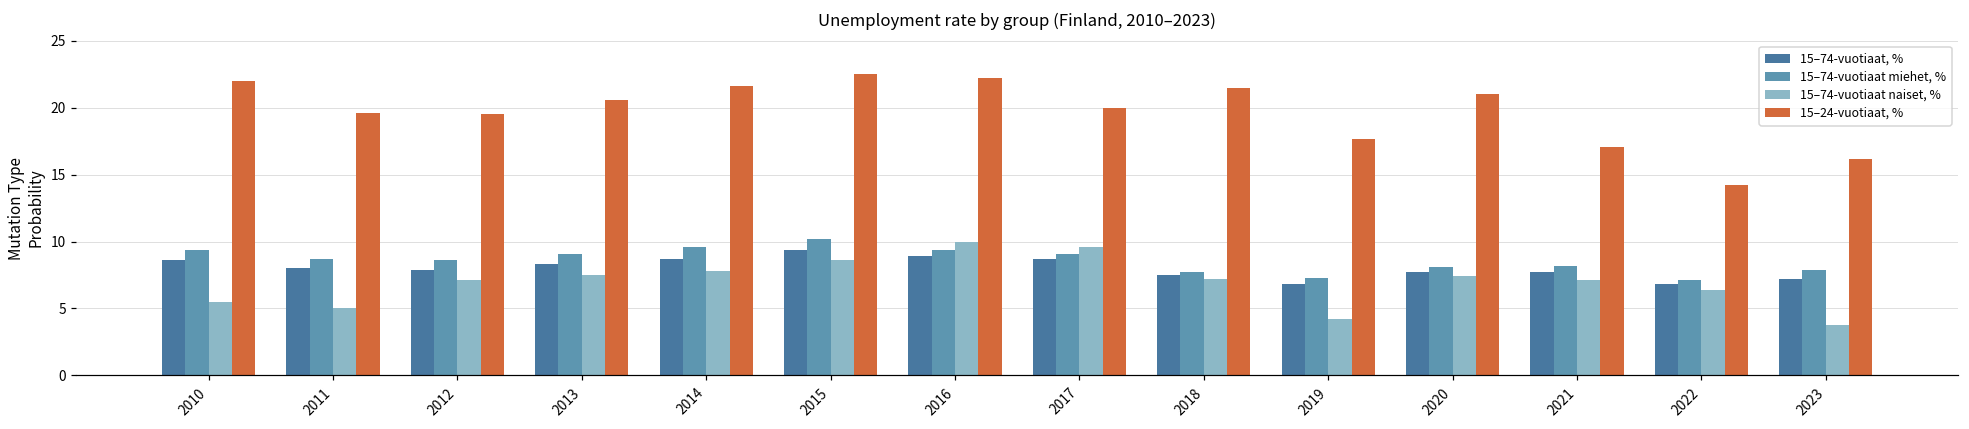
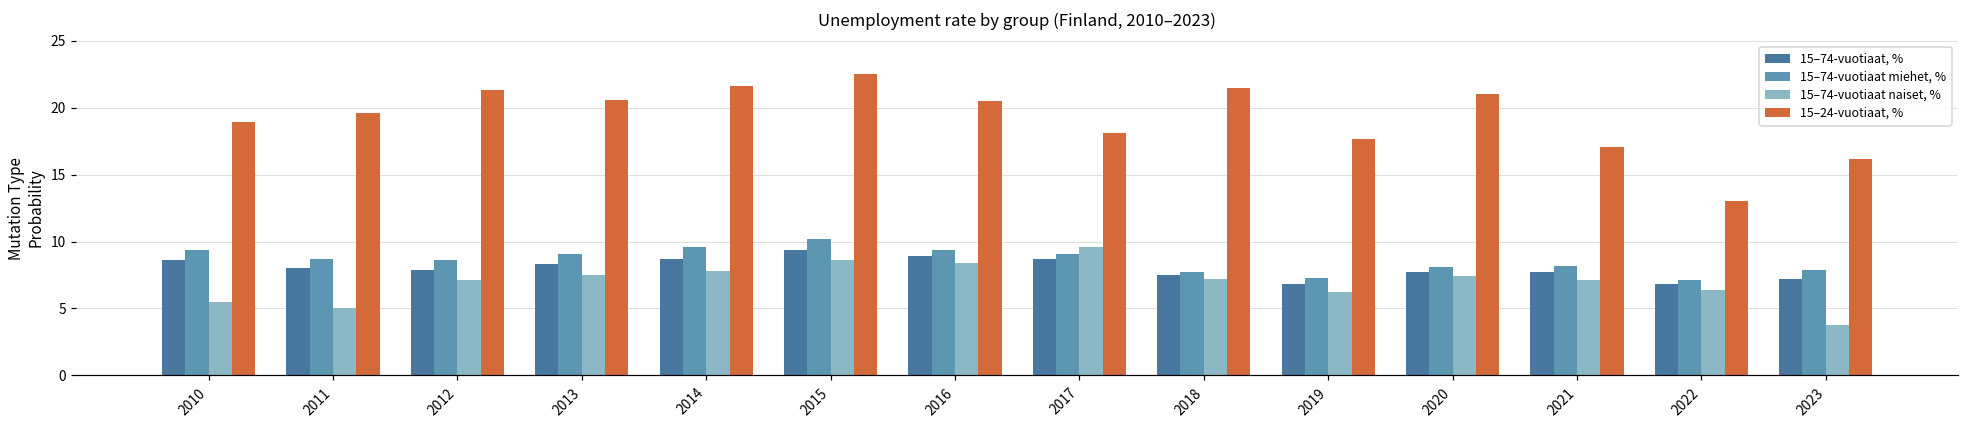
  {
    "15–74-vuotiaat naiset, %": {
      "2010": 5.5,
      "2011": 5.0,
      "2012": 7.1,
      "2013": 7.5,
      "2014": 7.8,
      "2015": 8.6,
-     "2016": 10.0,
+     "2016": 8.4,
      "2017": 9.6,
      "2018": 7.2,
-     "2019": 4.2,
+     "2019": 6.2,
      "2020": 7.4,
      "2021": 7.1,
      "2022": 6.4,
      "2023": 3.8
    },
    "15–24-vuotiaat, %": {
-     "2010": 22.0,
+     "2010": 18.9,
      "2011": 19.6,
-     "2012": 19.5,
+     "2012": 21.3,
      "2013": 20.6,
      "2014": 21.6,
      "2015": 22.5,
-     "2016": 22.2,
-     "2017": 20.0,
+     "2016": 20.5,
+     "2017": 18.1,
      "2018": 21.5,
      "2019": 17.7,
      "2020": 21.0,
      "2021": 17.1,
-     "2022": 14.2,
+     "2022": 13.0,
      "2023": 16.2
    }
  }
